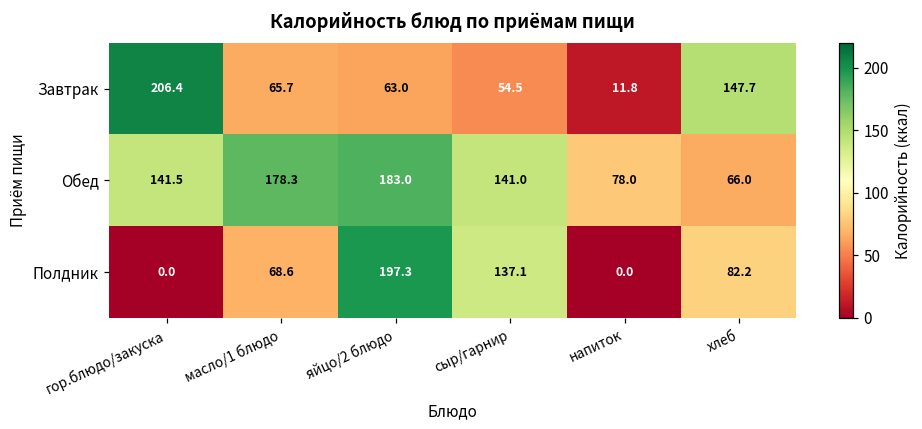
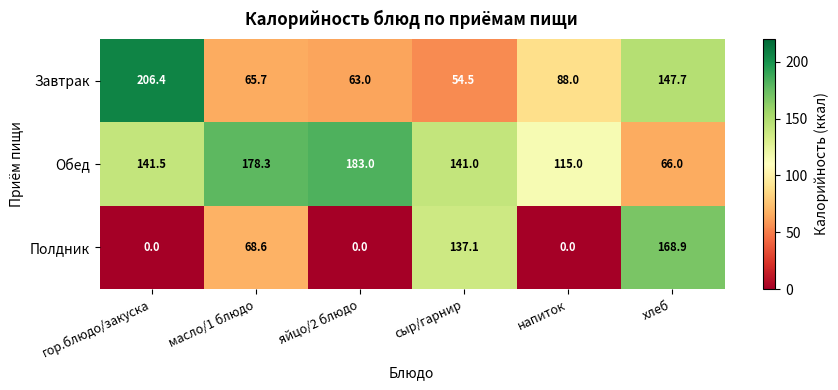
  {
    "Завтрак": {
      "гор.блюдо/закуска": 206.4,
      "масло/1 блюдо": 65.7,
      "яйцо/2 блюдо": 63.0,
      "сыр/гарнир": 54.5,
-     "напиток": 11.8,
+     "напиток": 88.0,
      "хлеб": 147.7
    },
    "Обед": {
      "гор.блюдо/закуска": 141.5,
      "масло/1 блюдо": 178.3,
      "яйцо/2 блюдо": 183.0,
      "сыр/гарнир": 141.0,
-     "напиток": 78.0,
+     "напиток": 115.0,
      "хлеб": 66.0
    },
    "Полдник": {
      "гор.блюдо/закуска": 0.0,
      "масло/1 блюдо": 68.6,
-     "яйцо/2 блюдо": 197.3,
+     "яйцо/2 блюдо": 0.0,
      "сыр/гарнир": 137.1,
      "напиток": 0.0,
-     "хлеб": 82.2
+     "хлеб": 168.9
    }
  }
